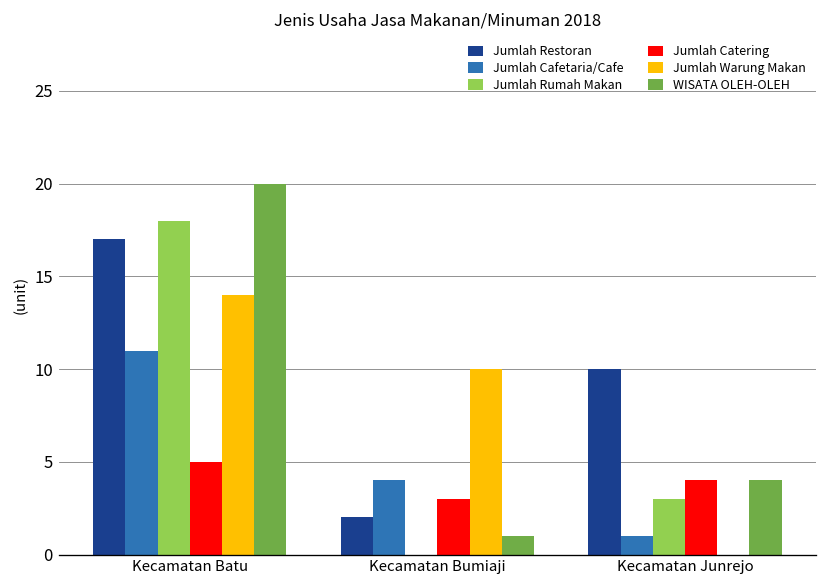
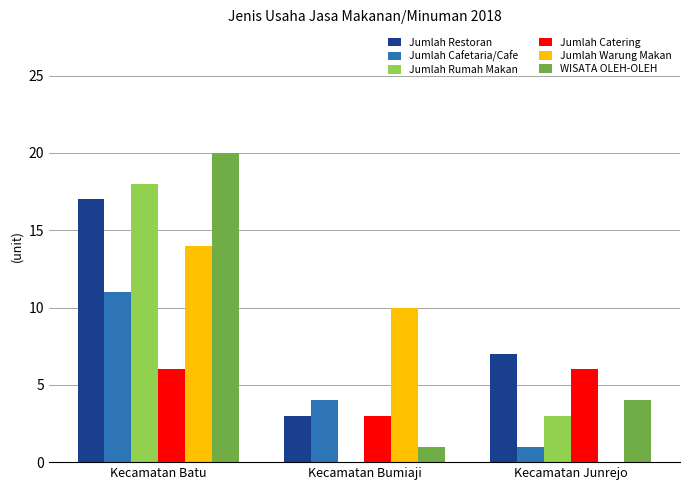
  {
    "Jumlah Restoran": {
      "Kecamatan Batu": 17,
-     "Kecamatan Bumiaji": 2,
-     "Kecamatan Junrejo": 10
+     "Kecamatan Bumiaji": 3,
+     "Kecamatan Junrejo": 7
    },
    "Jumlah Cafetaria/Cafe": {
      "Kecamatan Batu": 11,
      "Kecamatan Bumiaji": 4,
      "Kecamatan Junrejo": 1
    },
    "Jumlah Catering": {
-     "Kecamatan Batu": 5,
+     "Kecamatan Batu": 6,
      "Kecamatan Bumiaji": 3,
-     "Kecamatan Junrejo": 4
+     "Kecamatan Junrejo": 6
    },
    "Jumlah Warung Makan": {
      "Kecamatan Batu": 14,
      "Kecamatan Bumiaji": 10,
      "Kecamatan Junrejo": 0
    }
  }
